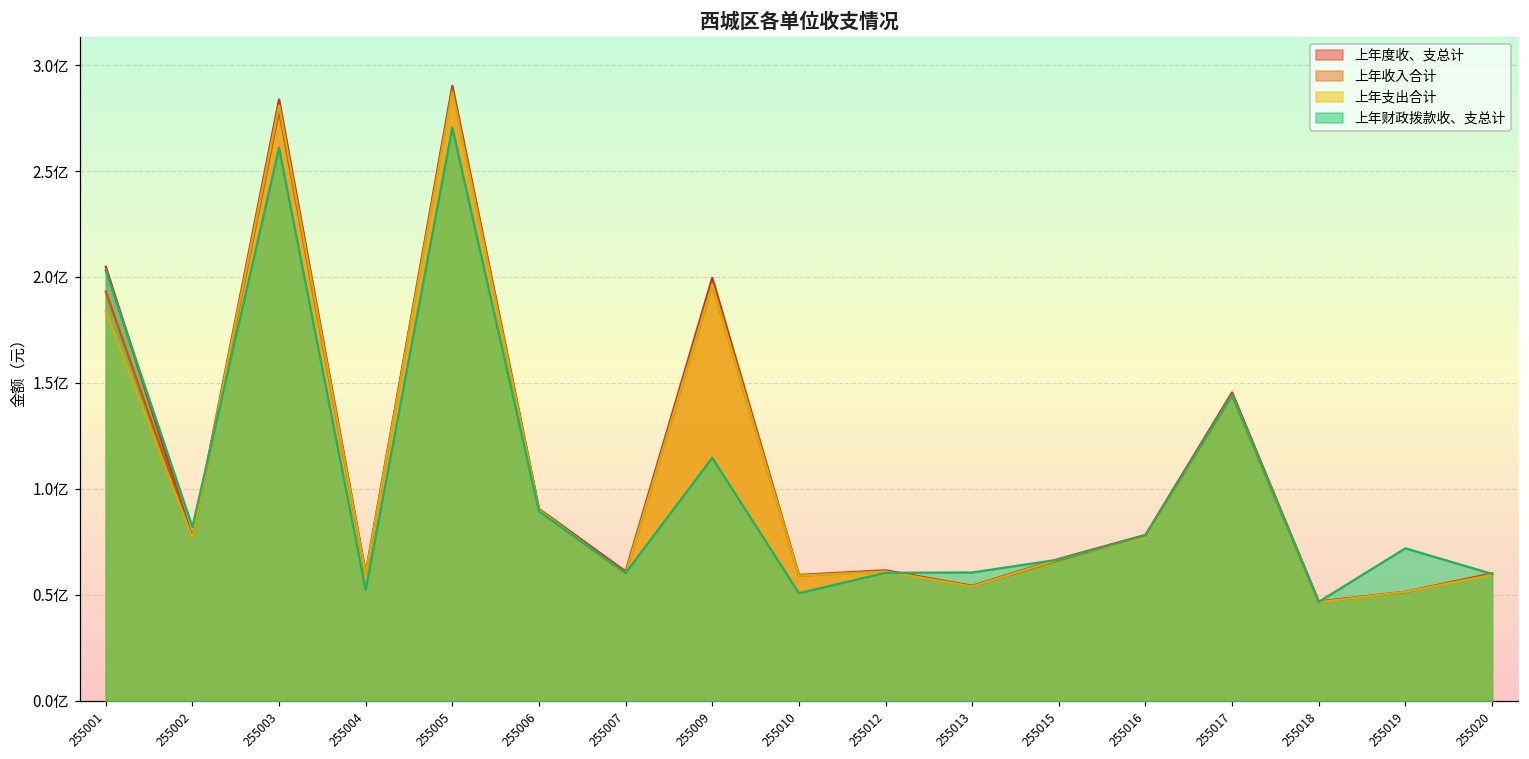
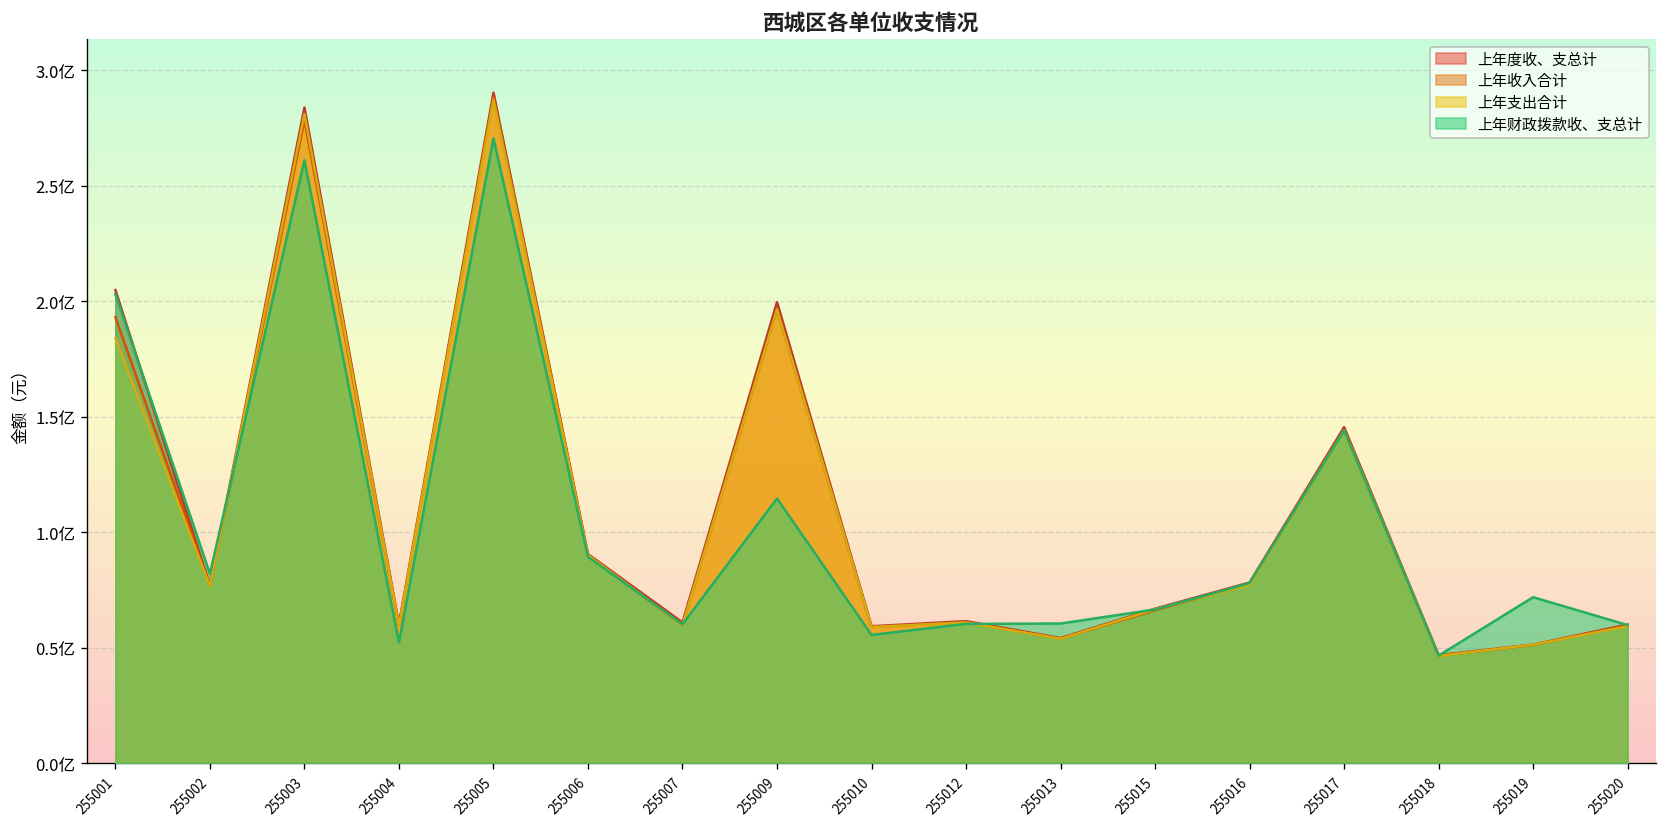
  {
    "上年财政拨款收、支总计": {
      "255001": "2.03亿",
      "255002": "0.82亿",
      "255003": "2.61亿",
      "255004": "0.52亿",
      "255005": "2.70亿",
      "255009": "1.15亿",
-     "255010": "0.51亿",
+     "255010": "0.56亿",
      "255013": "0.61亿",
      "255019": "0.72亿"
    }
  }
